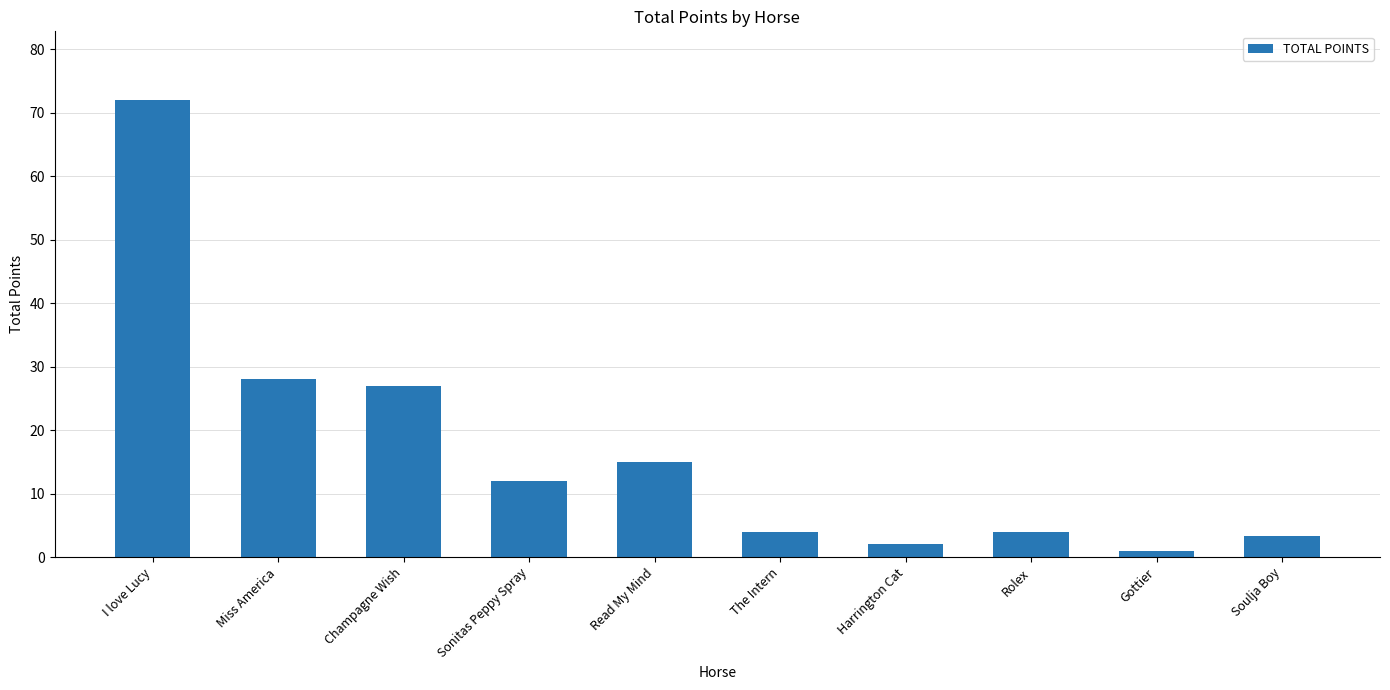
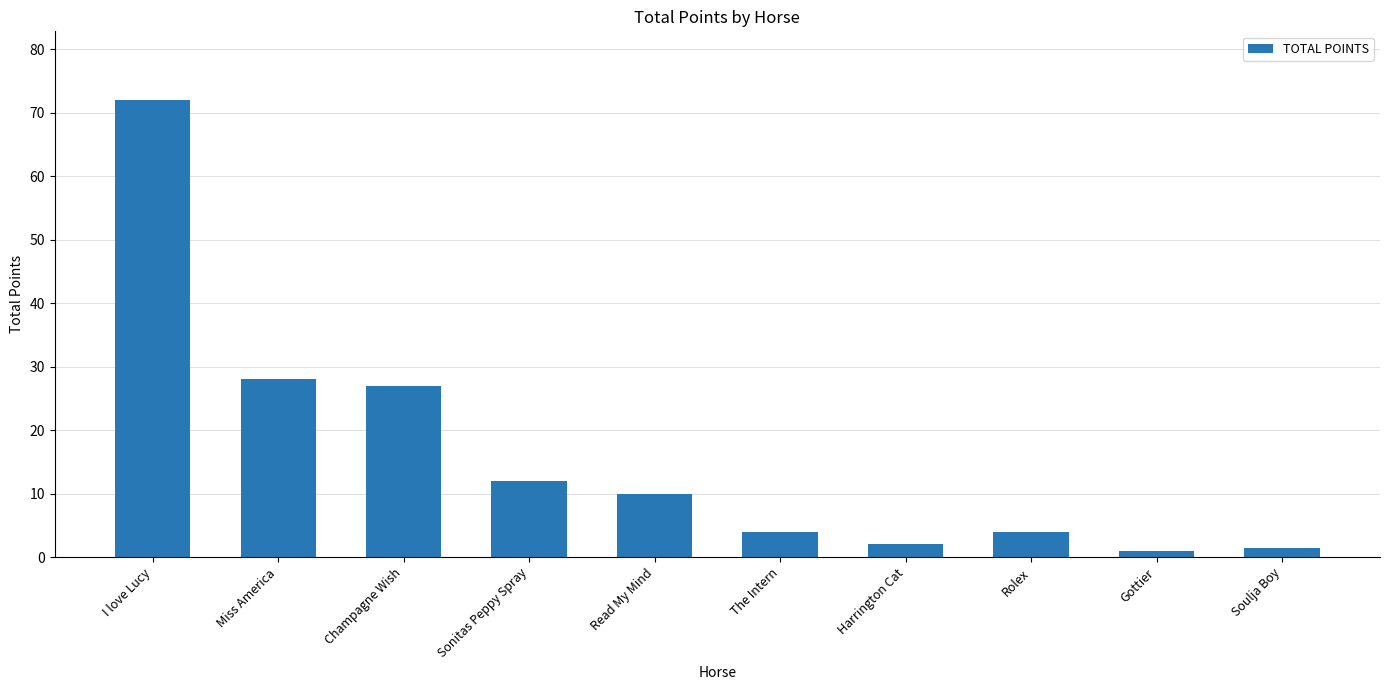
  {
    "I love Lucy": 72,
    "Miss America": 28,
    "Champagne Wish": 27,
    "Sonitas Peppy Spray": 12,
-   "Read My Mind": 15,
+   "Read My Mind": 10,
    "The Intern": 4,
    "Harrington Cat": 2,
    "Rolex": 4,
    "Gottier": 1,
-   "Soulja Boy": 3
+   "Soulja Boy": 2
  }
